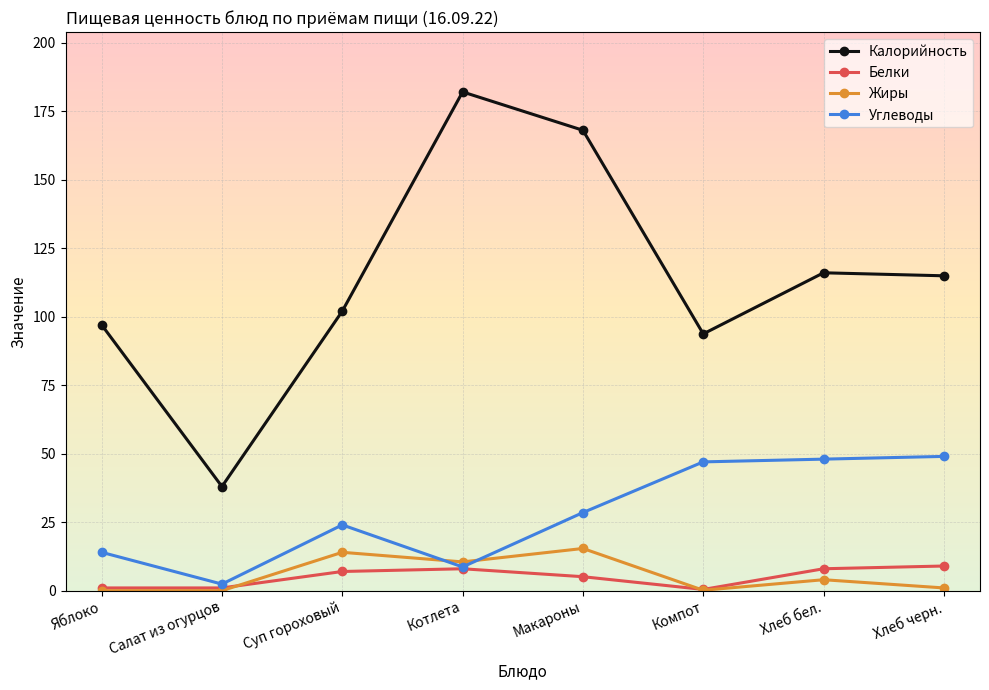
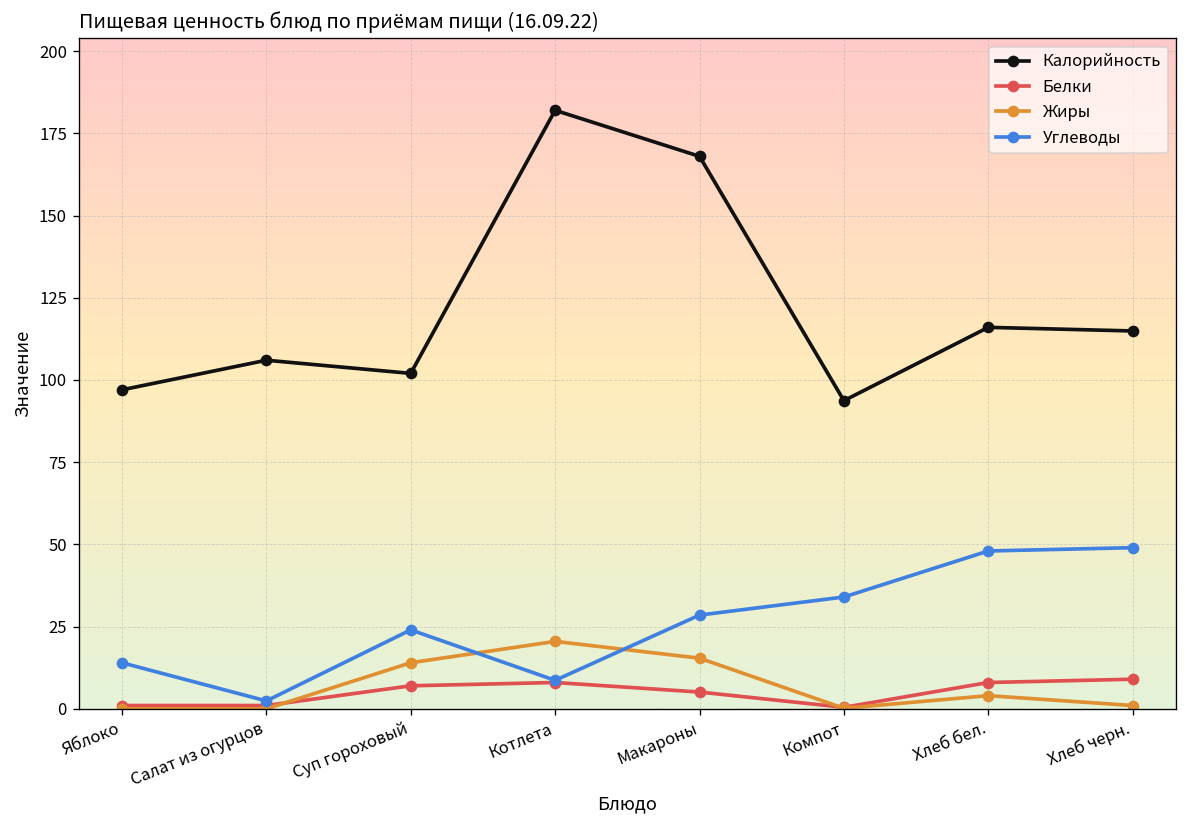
  {
    "Калорийность": {
      "Яблоко": 97,
-     "Салат из огурцов": 38,
+     "Салат из огурцов": 106,
      "Суп гороховый": 102,
      "Котлета": 182,
      "Макароны": 168,
      "Компот": 94,
      "Хлеб бел.": 116,
      "Хлеб черн.": 115
    },
    "Белки": {
      "Яблоко": 1,
      "Салат из огурцов": 1,
      "Суп гороховый": 7,
      "Макароны": 5,
      "Хлеб бел.": 8,
      "Хлеб черн.": 9
    },
    "Жиры": {
      "Яблоко": 0,
      "Салат из огурцов": 0,
      "Суп гороховый": 14,
-     "Котлета": 11,
+     "Котлета": 21,
      "Макароны": 15,
      "Хлеб бел.": 4,
      "Хлеб черн.": 1
    },
    "Углеводы": {
      "Яблоко": 14,
      "Салат из огурцов": 2,
      "Суп гороховый": 24,
      "Макароны": 29,
-     "Компот": 47,
+     "Компот": 34,
      "Хлеб бел.": 48,
      "Хлеб черн.": 49
    }
  }
